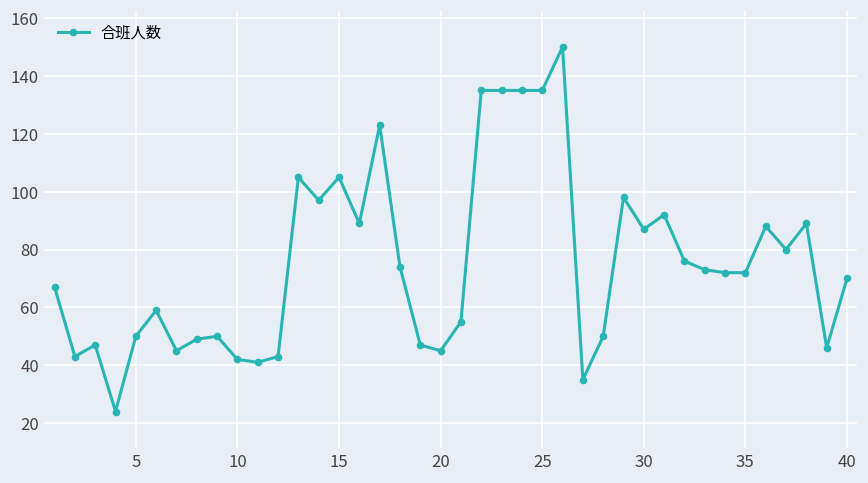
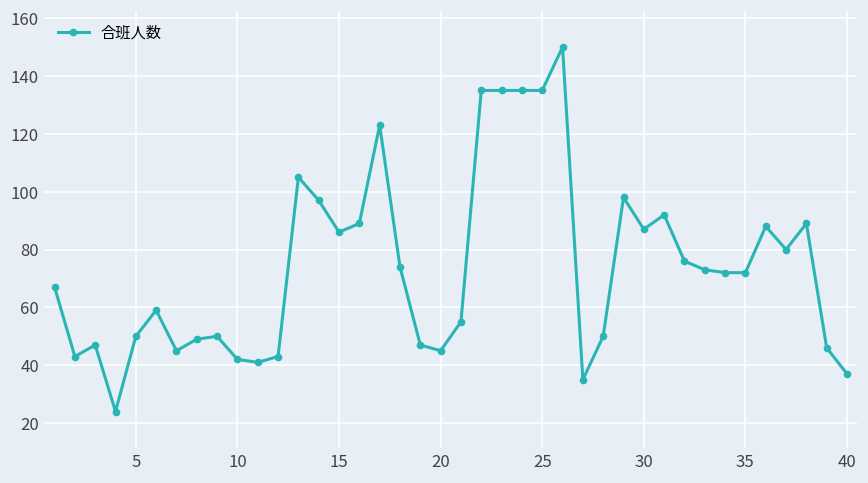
  {
    "5": 50,
    "10": 42,
-   "15": 105,
+   "15": 86,
    "20": 45,
    "25": 135,
    "30": 87,
    "35": 72,
-   "40": 70
+   "40": 37
  }
